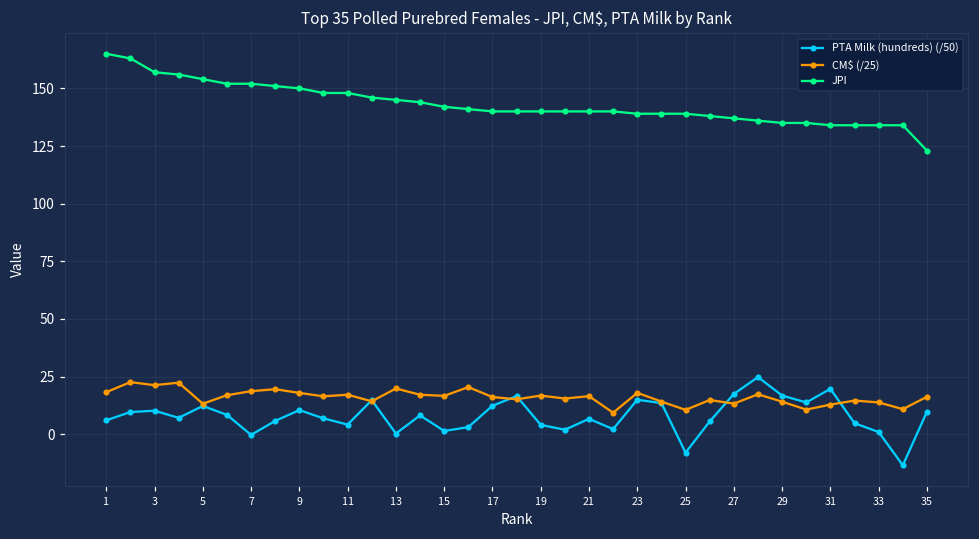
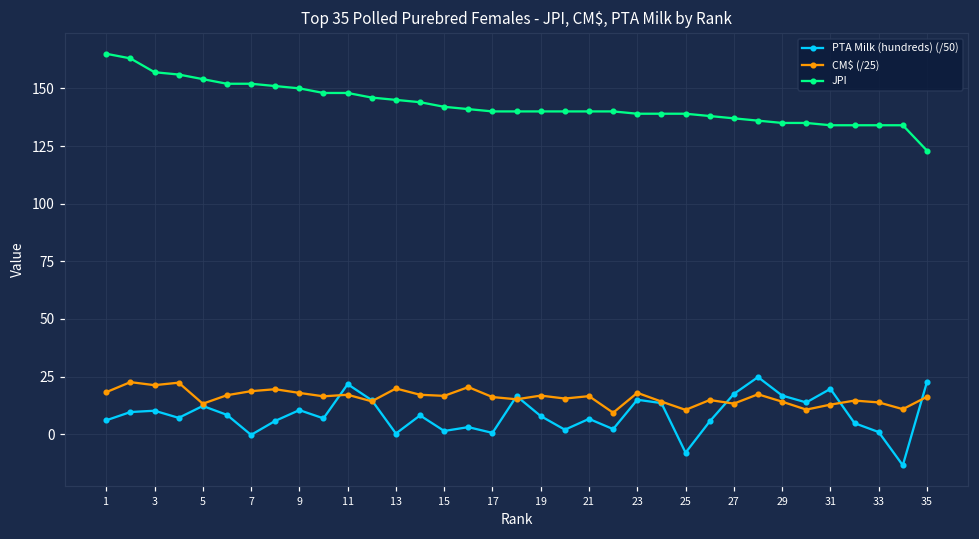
  {
    "PTA Milk (hundreds) (/50)": {
      "1": 6,
      "3": 10,
      "7": 0,
      "9": 10,
-     "11": 4,
+     "11": 22,
      "13": 0,
      "15": 1,
-     "17": 12,
-     "19": 4,
+     "17": 1,
+     "19": 8,
      "21": 7,
      "23": 15,
      "25": -8,
      "27": 17,
      "29": 17,
      "31": 20,
      "33": 1,
-     "35": 10
+     "35": 23
    },
    "CM$ (/25)": {
      "1": 18,
      "3": 21,
      "7": 19,
      "9": 18,
      "11": 17,
      "13": 20,
      "15": 17,
      "17": 16,
      "19": 17,
      "21": 17,
      "23": 18,
      "25": 11,
      "27": 13,
      "29": 14,
      "31": 13,
      "33": 14,
      "35": 16
    },
    "JPI": {
      "1": 165,
      "3": 157,
      "5": 154,
      "7": 152,
      "9": 150,
      "11": 148,
      "13": 145,
      "15": 142,
      "17": 140,
      "19": 140,
      "21": 140,
      "23": 139,
      "25": 139,
      "27": 137,
      "29": 135,
      "31": 134,
      "33": 134,
      "35": 123
    }
  }
